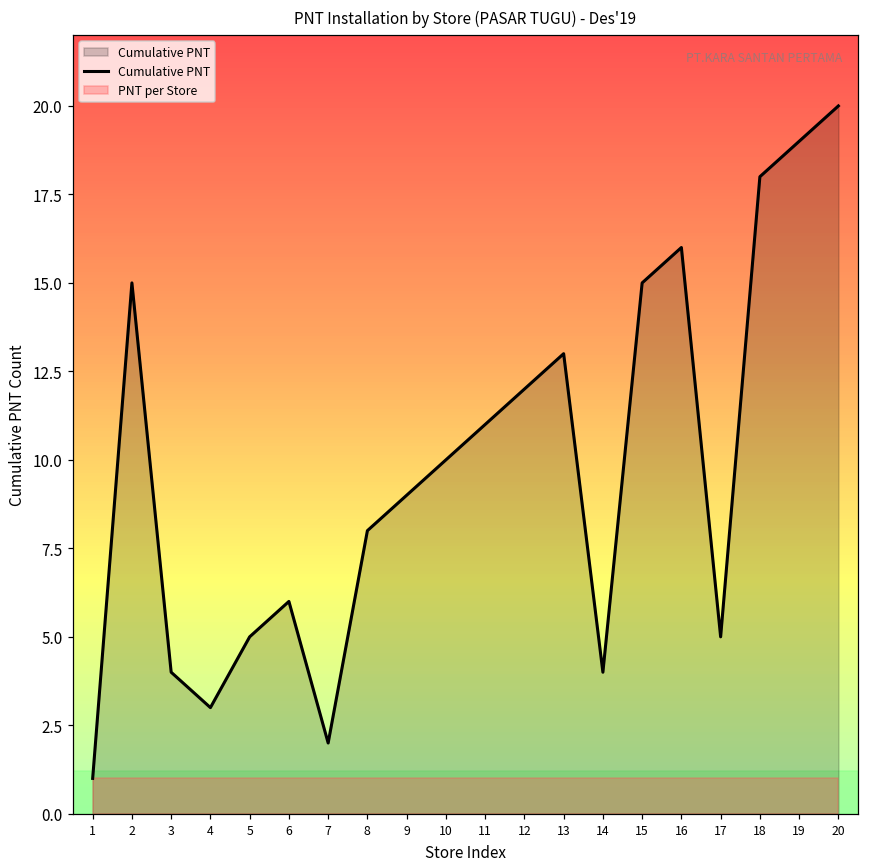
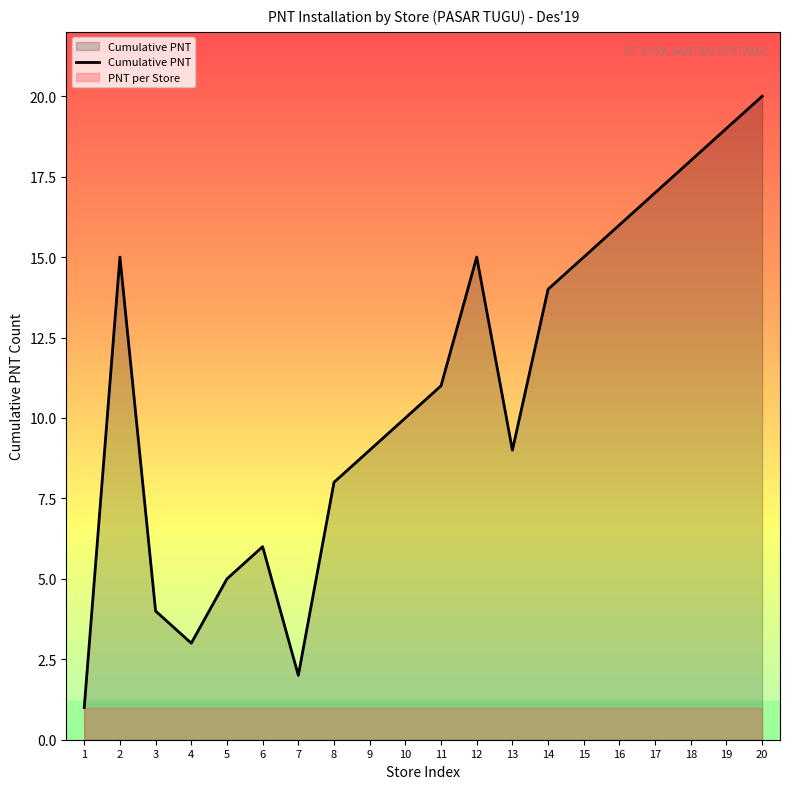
  {
    "Cumulative PNT": {
      "2": 15,
      "3": 4,
      "4": 3,
      "5": 5,
      "6": 6,
      "7": 2,
      "8": 8,
      "9": 9,
      "10": 10,
      "11": 11,
-     "12": 12,
-     "13": 13,
-     "14": 4,
+     "12": 15,
+     "13": 9,
+     "14": 14,
      "15": 15,
      "16": 16,
-     "17": 5,
+     "17": 17,
      "18": 18,
      "19": 19,
      "20": 20
    }
  }
